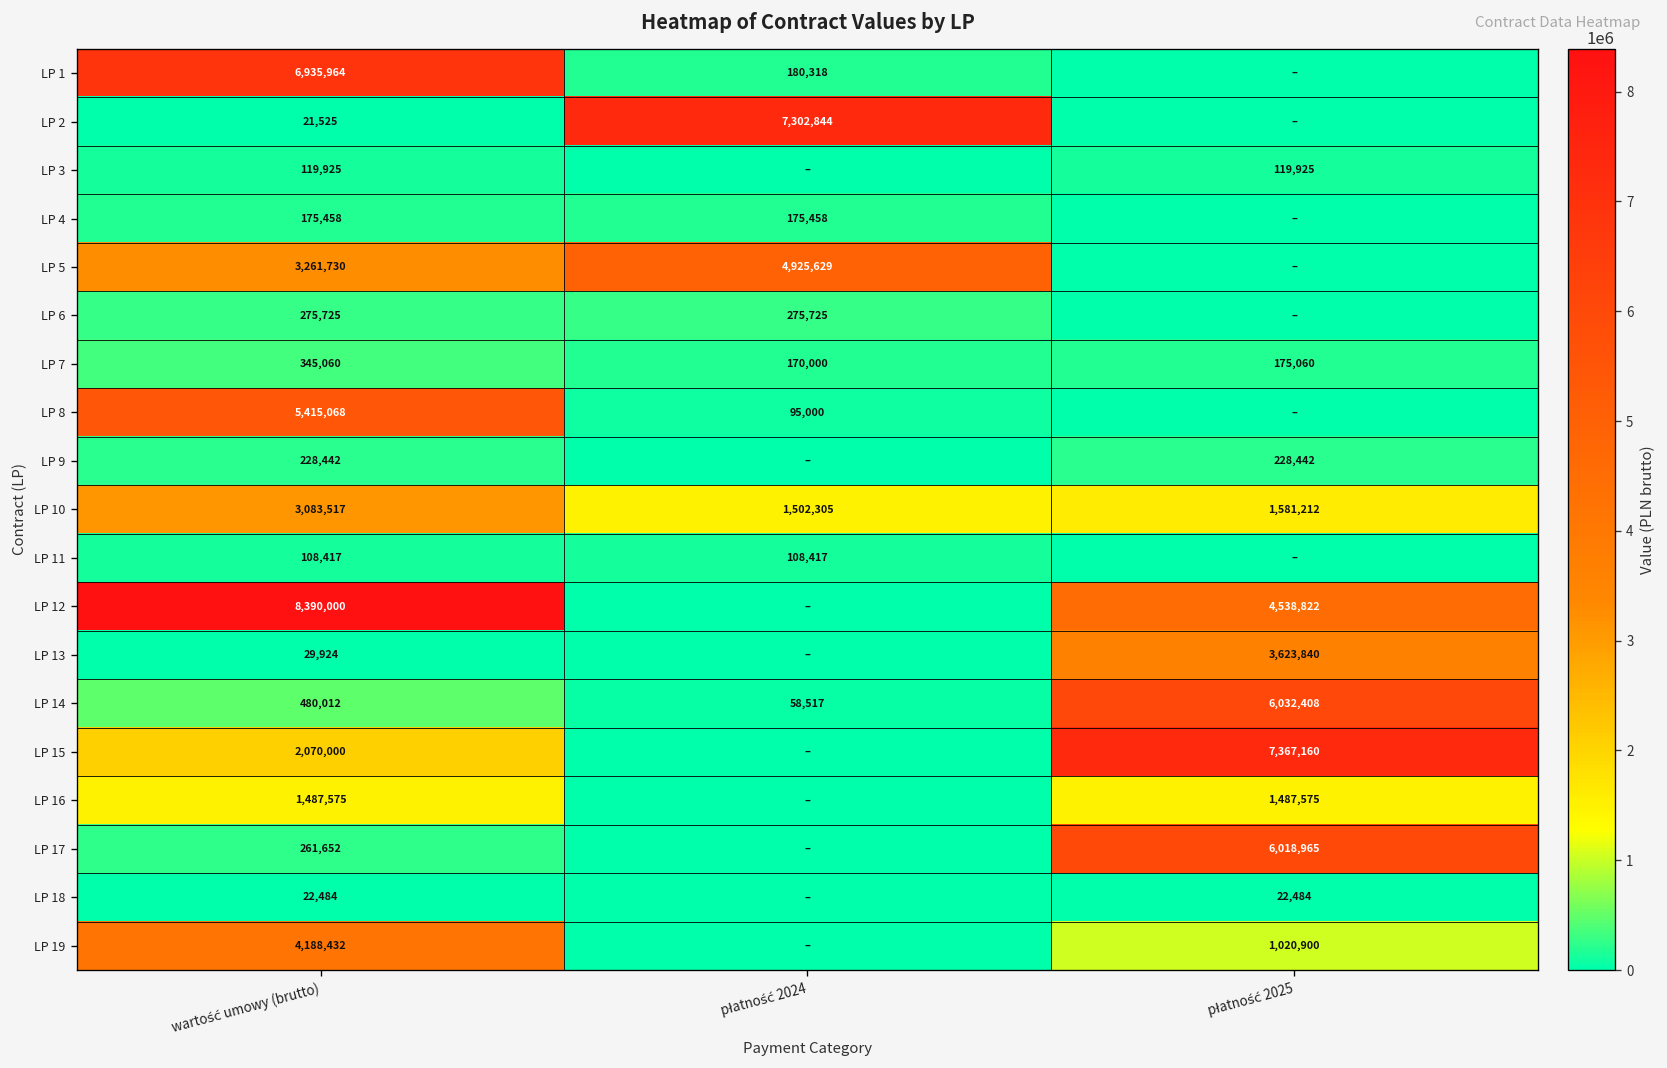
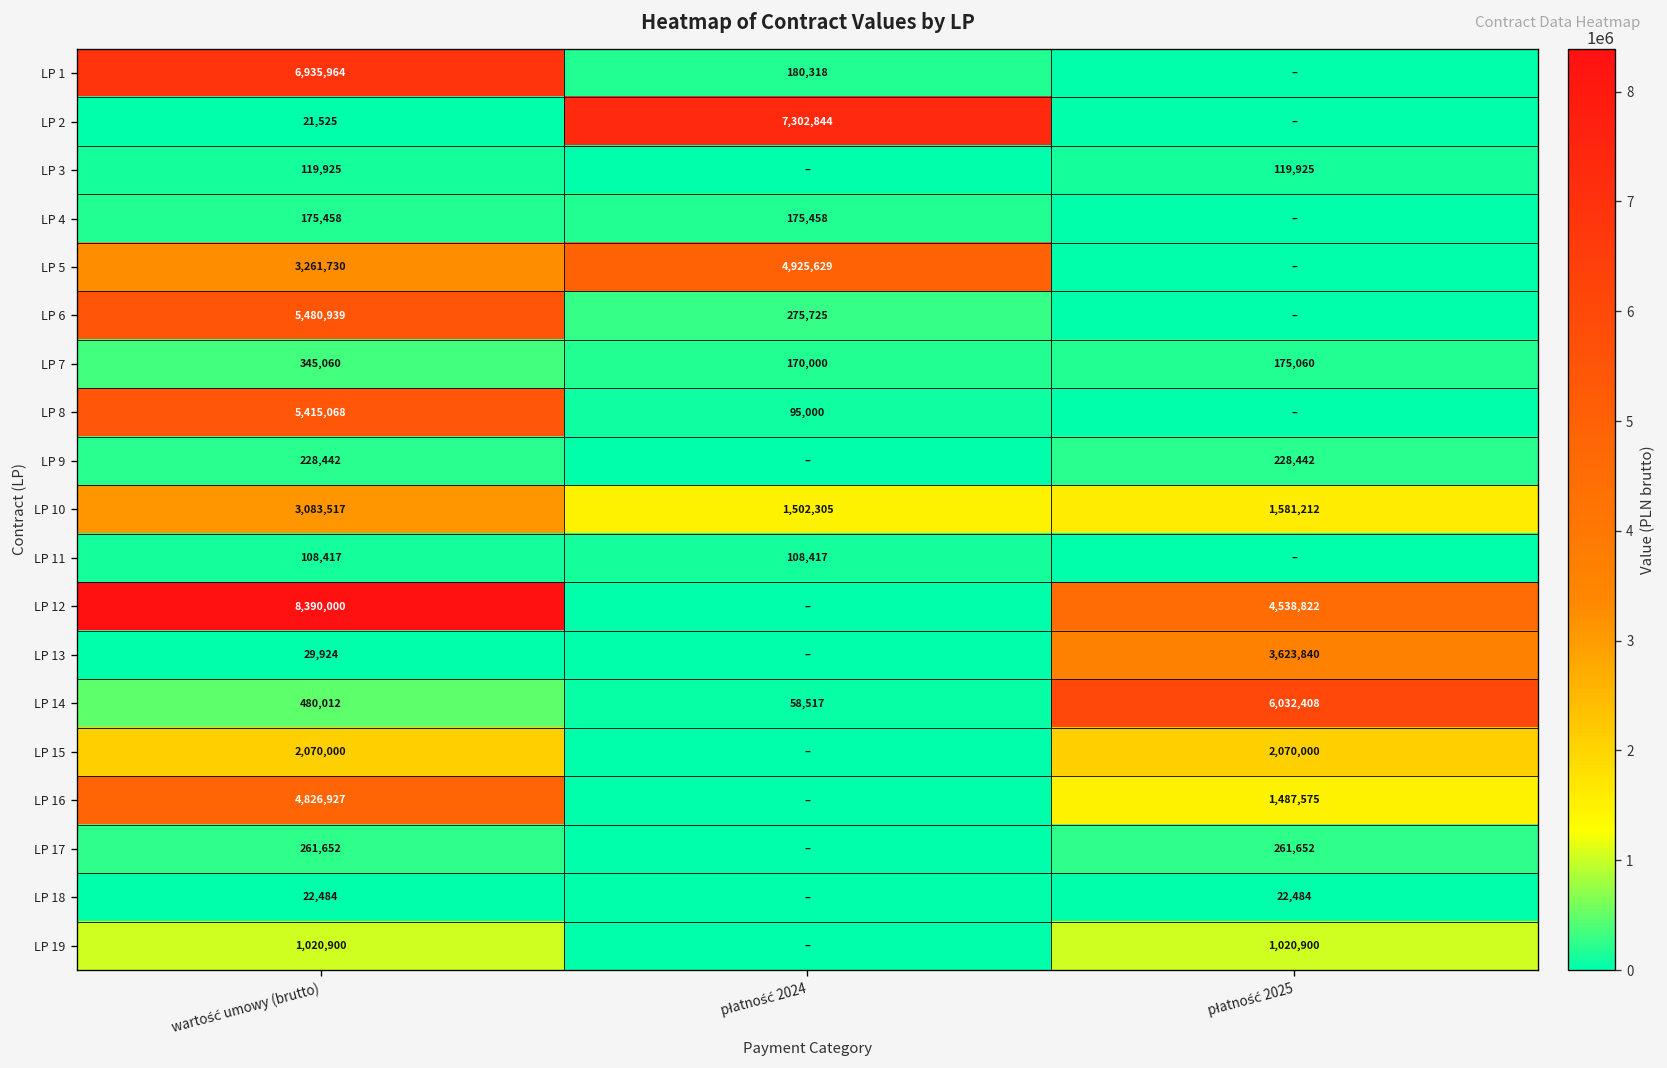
  {
    "LP 1": {
      "wartość umowy (brutto)": "6,935,964",
      "płatność 2024": "180,318"
    },
    "LP 2": {
      "wartość umowy (brutto)": "21,525",
      "płatność 2024": "7,302,844"
    },
    "LP 3": {
      "wartość umowy (brutto)": "119,925",
      "płatność 2025": "119,925"
    },
    "LP 4": {
      "wartość umowy (brutto)": "175,458",
      "płatność 2024": "175,458"
    },
    "LP 5": {
      "wartość umowy (brutto)": "3,261,730",
      "płatność 2024": "4,925,629"
    },
    "LP 6": {
-     "wartość umowy (brutto)": "275,725",
+     "wartość umowy (brutto)": "5,480,939",
      "płatność 2024": "275,725"
    },
    "LP 7": {
      "wartość umowy (brutto)": "345,060",
      "płatność 2024": "170,000",
      "płatność 2025": "175,060"
    },
    "LP 8": {
      "wartość umowy (brutto)": "5,415,068",
      "płatność 2024": "95,000"
    },
    "LP 9": {
      "wartość umowy (brutto)": "228,442",
      "płatność 2025": "228,442"
    },
    "LP 10": {
      "wartość umowy (brutto)": "3,083,517",
      "płatność 2024": "1,502,305",
      "płatność 2025": "1,581,212"
    },
    "LP 11": {
      "wartość umowy (brutto)": "108,417",
      "płatność 2024": "108,417"
    },
    "LP 12": {
      "wartość umowy (brutto)": "8,390,000",
      "płatność 2025": "4,538,822"
    },
    "LP 13": {
      "wartość umowy (brutto)": "29,924",
      "płatność 2025": "3,623,840"
    },
    "LP 14": {
      "wartość umowy (brutto)": "480,012",
      "płatność 2024": "58,517",
      "płatność 2025": "6,032,408"
    },
    "LP 15": {
      "wartość umowy (brutto)": "2,070,000",
-     "płatność 2025": "7,367,160"
+     "płatność 2025": "2,070,000"
    },
    "LP 16": {
-     "wartość umowy (brutto)": "1,487,575",
+     "wartość umowy (brutto)": "4,826,927",
      "płatność 2025": "1,487,575"
    },
    "LP 17": {
      "wartość umowy (brutto)": "261,652",
-     "płatność 2025": "6,018,965"
+     "płatność 2025": "261,652"
    },
    "LP 18": {
      "wartość umowy (brutto)": "22,484",
      "płatność 2025": "22,484"
    },
    "LP 19": {
-     "wartość umowy (brutto)": "4,188,432",
+     "wartość umowy (brutto)": "1,020,900",
      "płatność 2025": "1,020,900"
    }
  }
